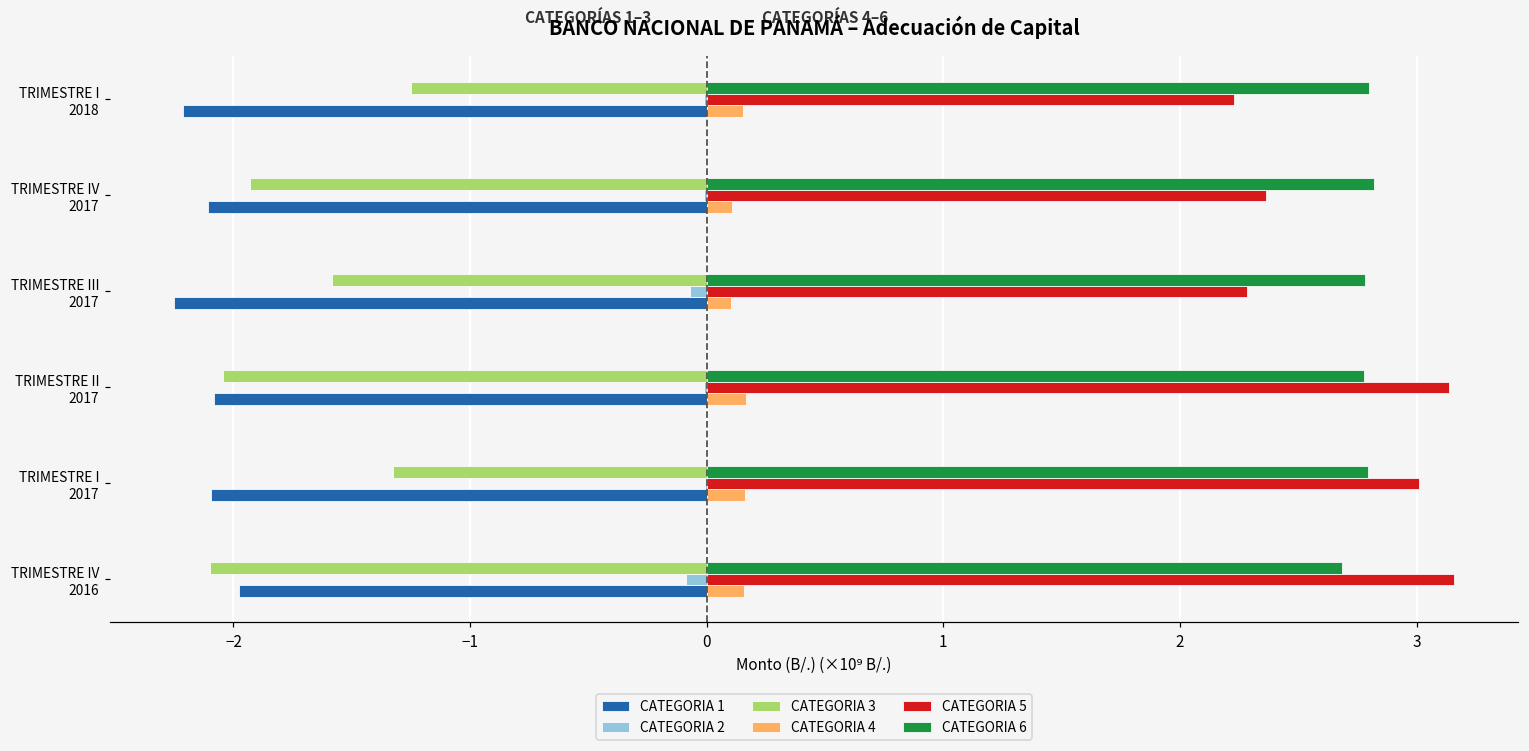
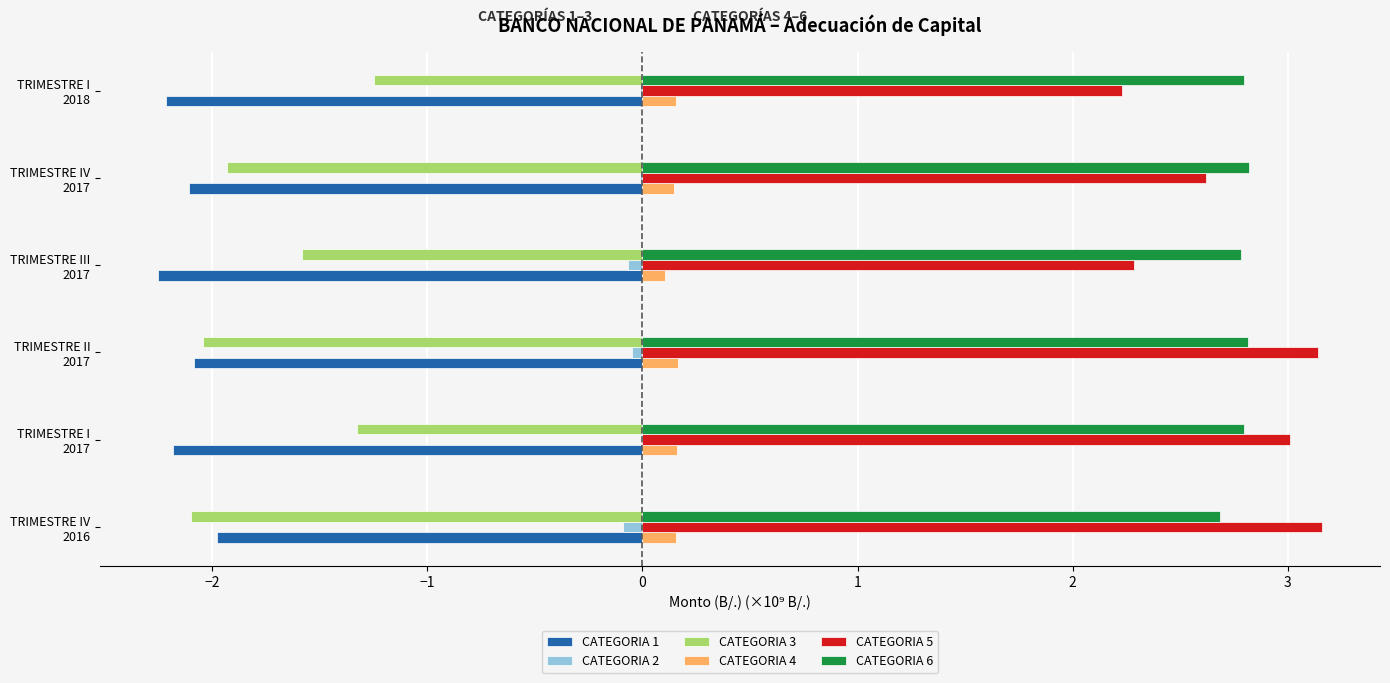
  {
    "CATEGORIA 1": {
      "TRIMESTRE I 2018": -2.21,
      "TRIMESTRE IV 2017": -2.11,
      "TRIMESTRE III 2017": -2.25,
      "TRIMESTRE II 2017": -2.08,
-     "TRIMESTRE I 2017": -2.09,
+     "TRIMESTRE I 2017": -2.18,
      "TRIMESTRE IV 2016": -1.98
    },
    "CATEGORIA 2": {
      "TRIMESTRE IV 2017": -0.01,
      "TRIMESTRE III 2017": -0.07,
-     "TRIMESTRE II 2017": -0.01,
+     "TRIMESTRE II 2017": -0.05,
      "TRIMESTRE IV 2016": -0.09
    },
    "CATEGORIA 3": {
      "TRIMESTRE I 2018": -1.25,
      "TRIMESTRE IV 2017": -1.93,
      "TRIMESTRE III 2017": -1.58,
      "TRIMESTRE II 2017": -2.04,
      "TRIMESTRE I 2017": -1.33,
      "TRIMESTRE IV 2016": -2.10
    },
    "CATEGORIA 4": {
      "TRIMESTRE I 2018": 0.15,
-     "TRIMESTRE IV 2017": 0.11,
+     "TRIMESTRE IV 2017": 0.15,
      "TRIMESTRE III 2017": 0.10,
      "TRIMESTRE II 2017": 0.17,
      "TRIMESTRE I 2017": 0.16,
      "TRIMESTRE IV 2016": 0.16
    },
    "CATEGORIA 5": {
      "TRIMESTRE I 2018": 2.23,
-     "TRIMESTRE IV 2017": 2.37,
+     "TRIMESTRE IV 2017": 2.62,
      "TRIMESTRE III 2017": 2.28,
      "TRIMESTRE II 2017": 3.14,
      "TRIMESTRE I 2017": 3.01,
      "TRIMESTRE IV 2016": 3.16
    },
    "CATEGORIA 6": {
      "TRIMESTRE I 2018": 2.80,
      "TRIMESTRE IV 2017": 2.82,
      "TRIMESTRE III 2017": 2.78,
-     "TRIMESTRE II 2017": 2.78,
+     "TRIMESTRE II 2017": 2.82,
      "TRIMESTRE I 2017": 2.80,
      "TRIMESTRE IV 2016": 2.69
    }
  }
